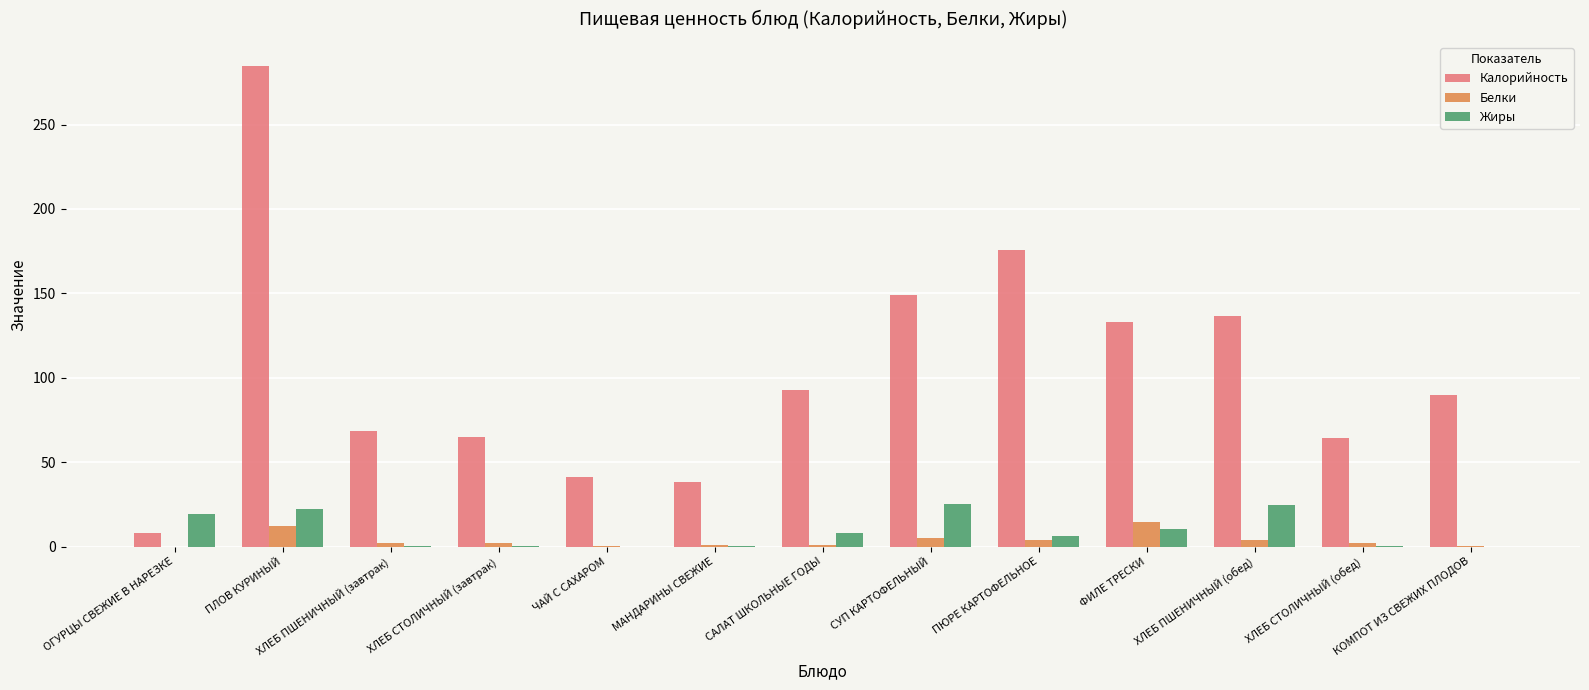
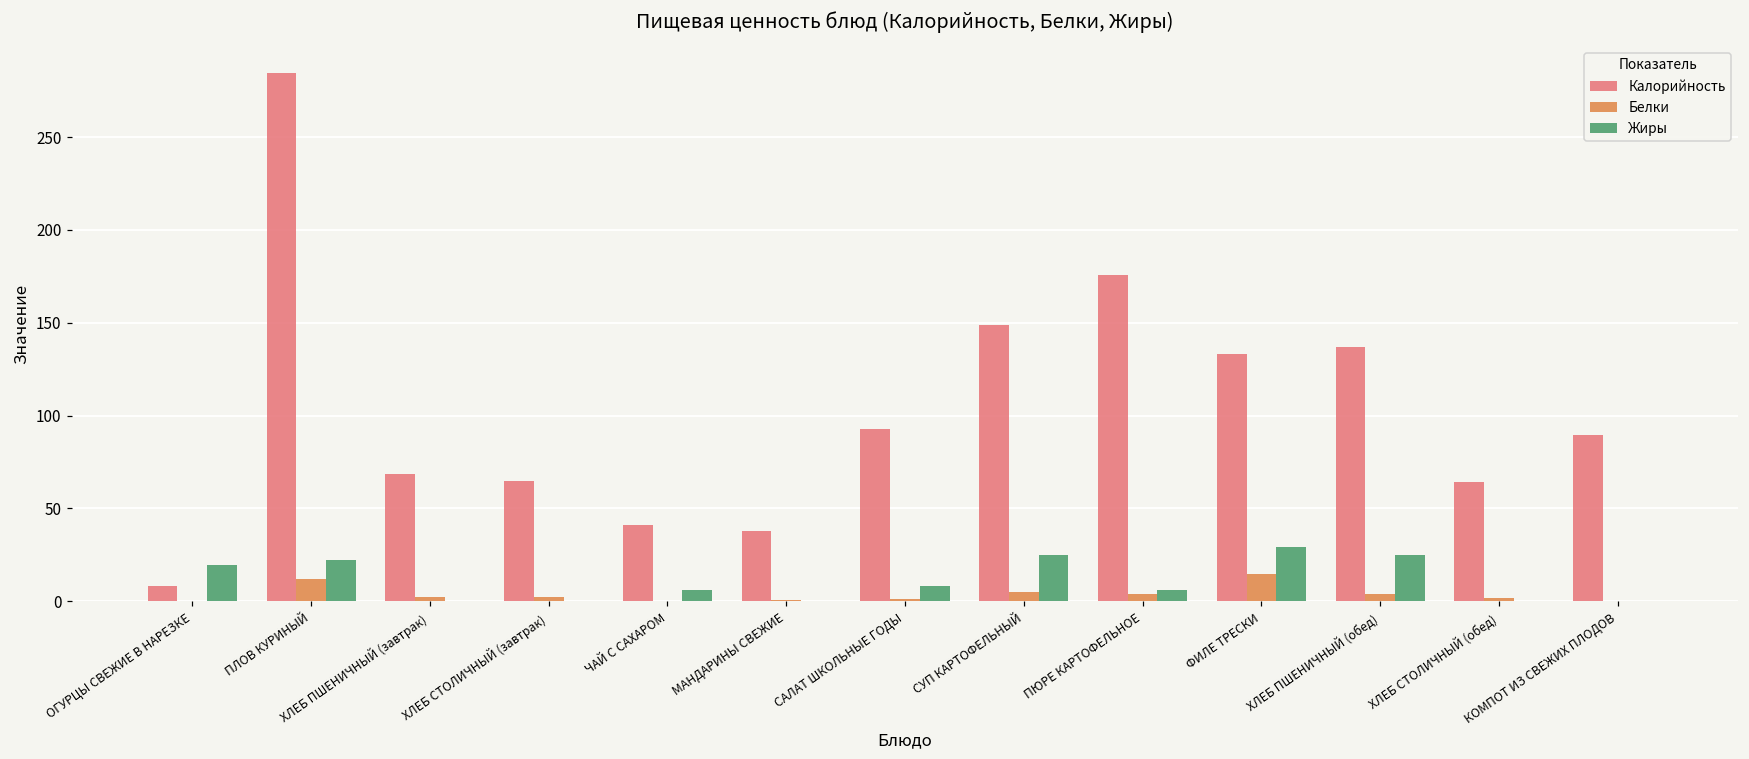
  {
    "Жиры": {
      "ОГУРЦЫ СВЕЖИЕ В НАРЕЗКЕ": 20,
      "ПЛОВ КУРИНЫЙ": 22,
-     "ЧАЙ С САХАРОМ": 0,
+     "ЧАЙ С САХАРОМ": 6,
      "САЛАТ ШКОЛЬНЫЕ ГОДЫ": 8,
      "СУП КАРТОФЕЛЬНЫЙ": 25,
      "ПЮРЕ КАРТОФЕЛЬНОЕ": 6,
-     "ФИЛЕ ТРЕСКИ": 11,
+     "ФИЛЕ ТРЕСКИ": 29,
      "ХЛЕБ ПШЕНИЧНЫЙ (обед)": 25
    }
  }
